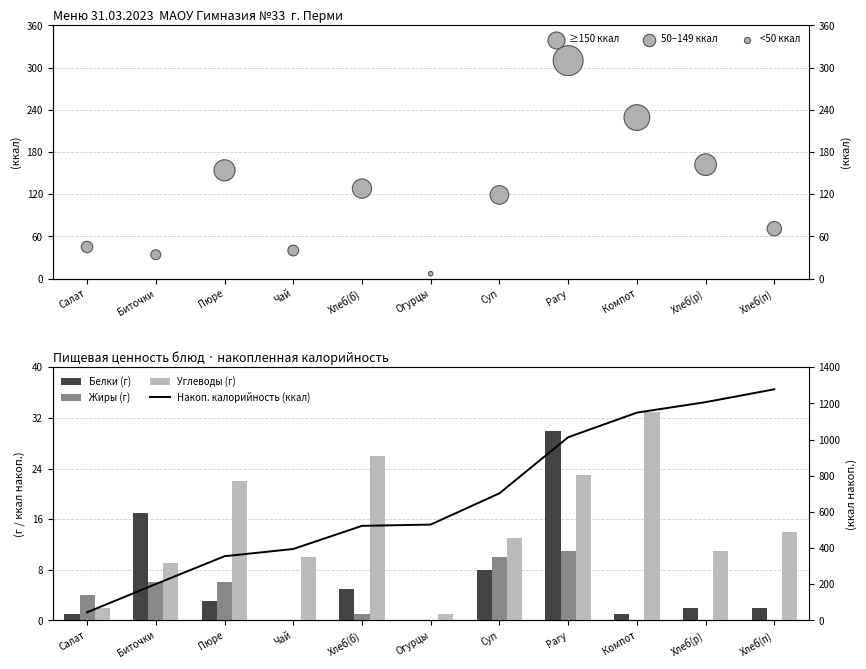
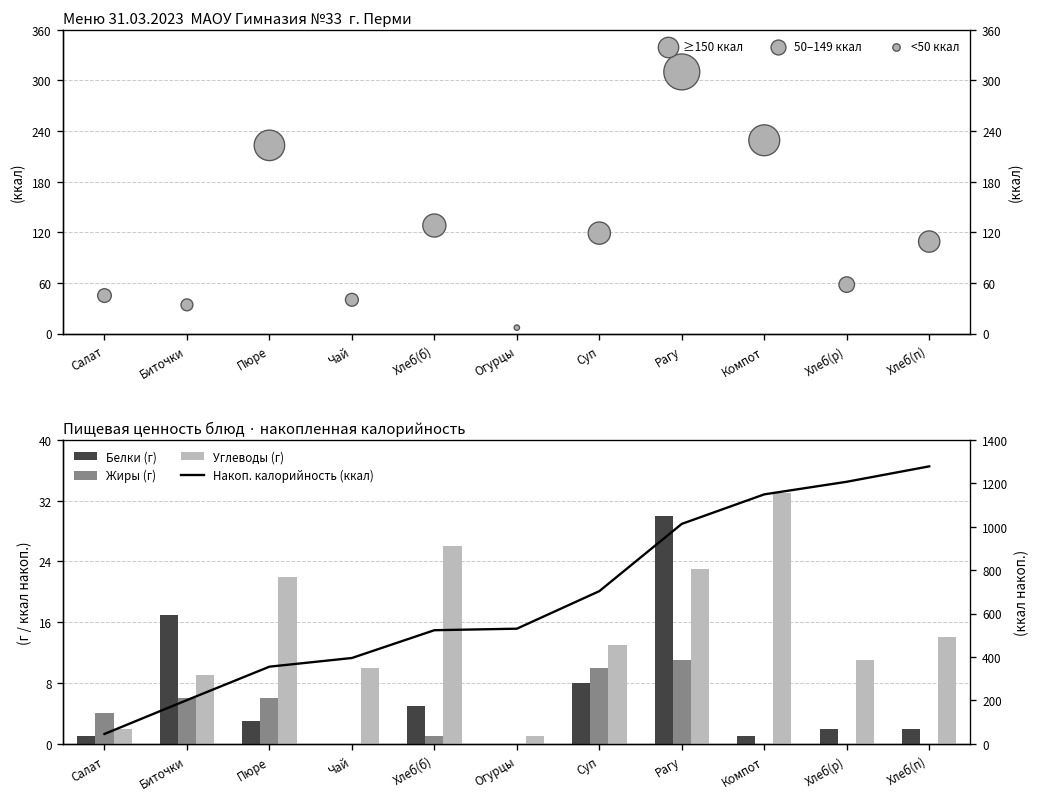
  {
    "Меню 31.03.2023 МАОУ Гимназия №33 г. Перми": {
-     "Пюре": 150,
-     "Хлеб(р)": 160,
-     "Хлеб(п)": 70
+     "Пюре": 220,
+     "Хлеб(р)": 60,
+     "Хлеб(п)": 110
    }
  }
